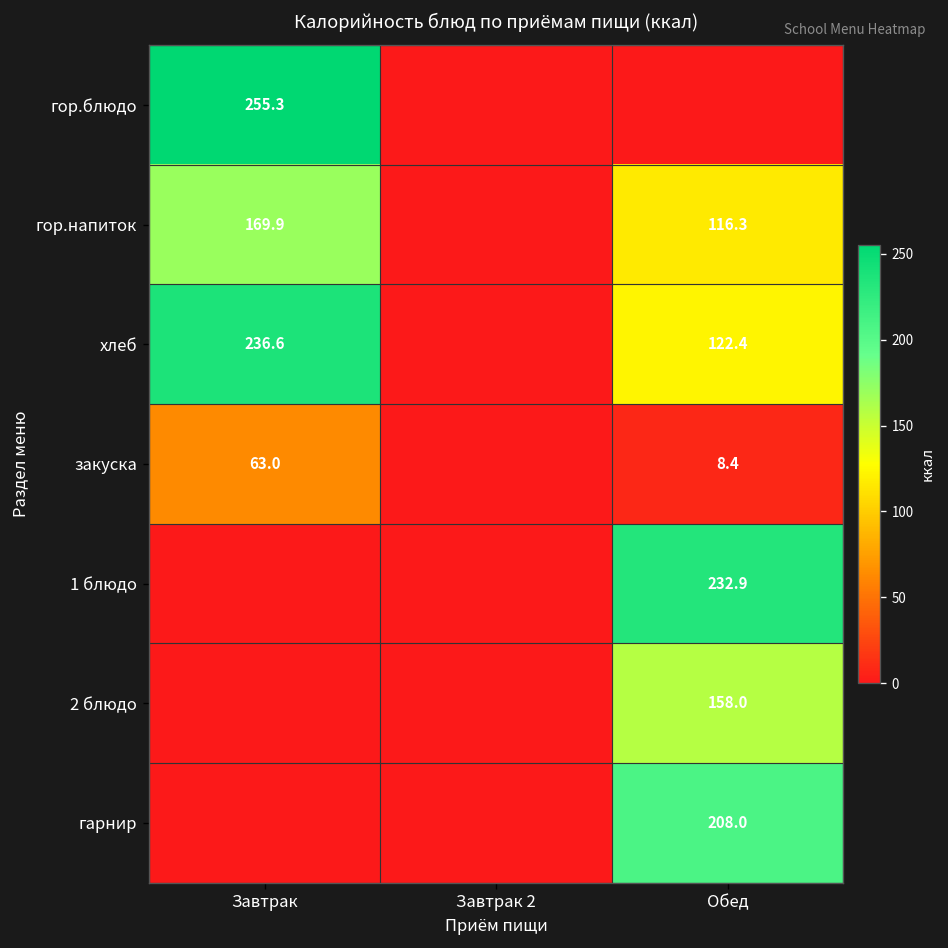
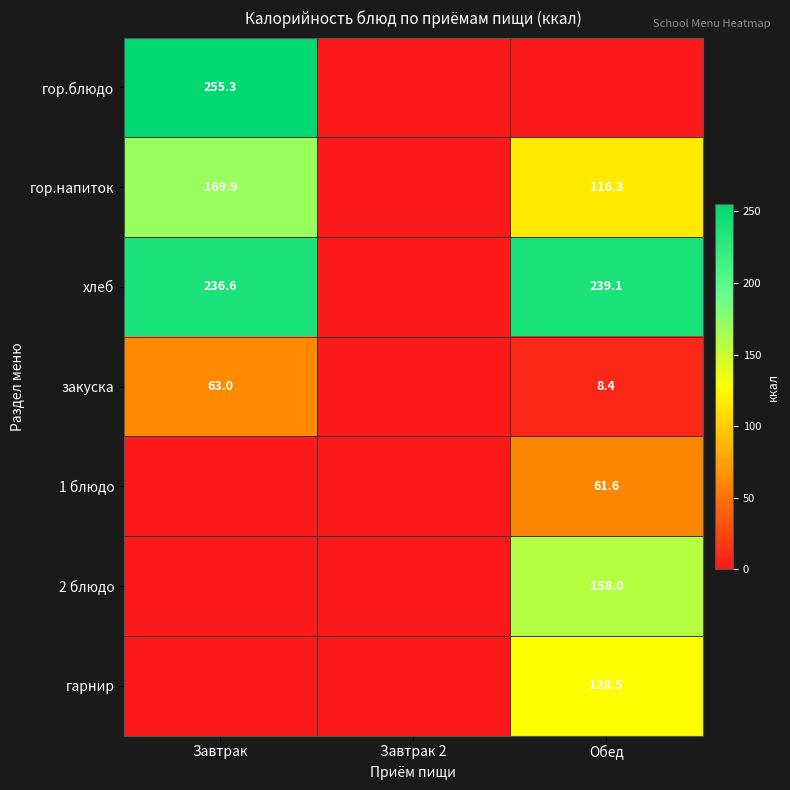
  {
    "гор.блюдо": {
      "Завтрак": 255.3
    },
    "гор.напиток": {
      "Завтрак": 169.9,
      "Обед": 116.3
    },
    "хлеб": {
      "Завтрак": 236.6,
-     "Обед": 122.4
+     "Обед": 239.1
    },
    "закуска": {
      "Завтрак": 63.0,
      "Обед": 8.4
    },
    "1 блюдо": {
-     "Обед": 232.9
+     "Обед": 61.6
    },
    "2 блюдо": {
      "Обед": 158.0
    },
    "гарнир": {
-     "Обед": 208.0
+     "Обед": 128.5
    }
  }
